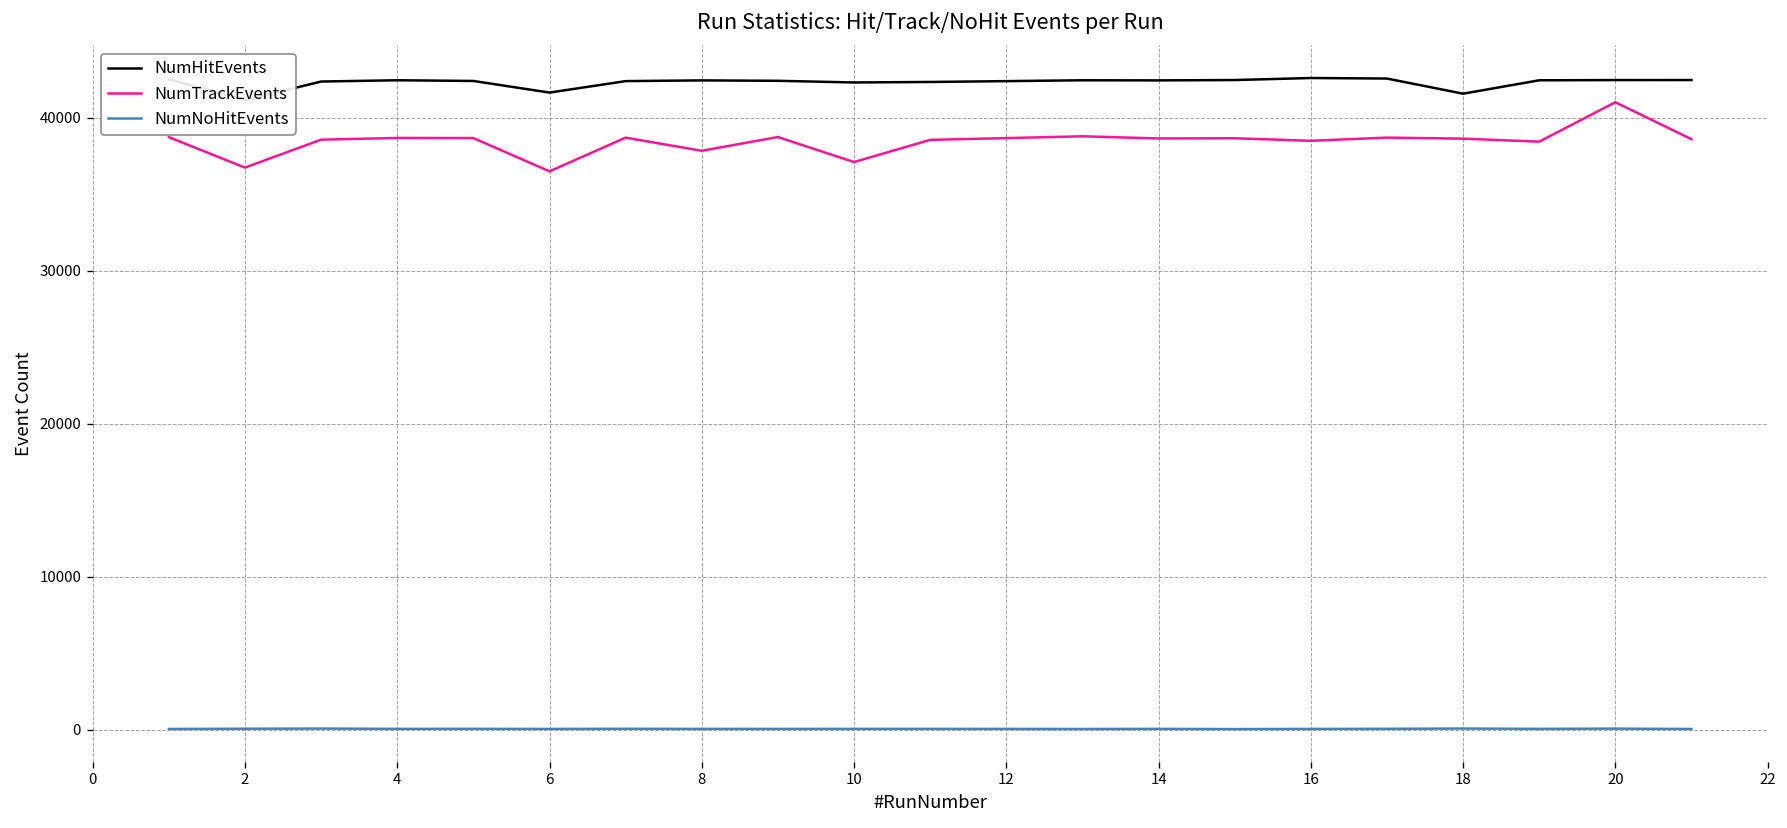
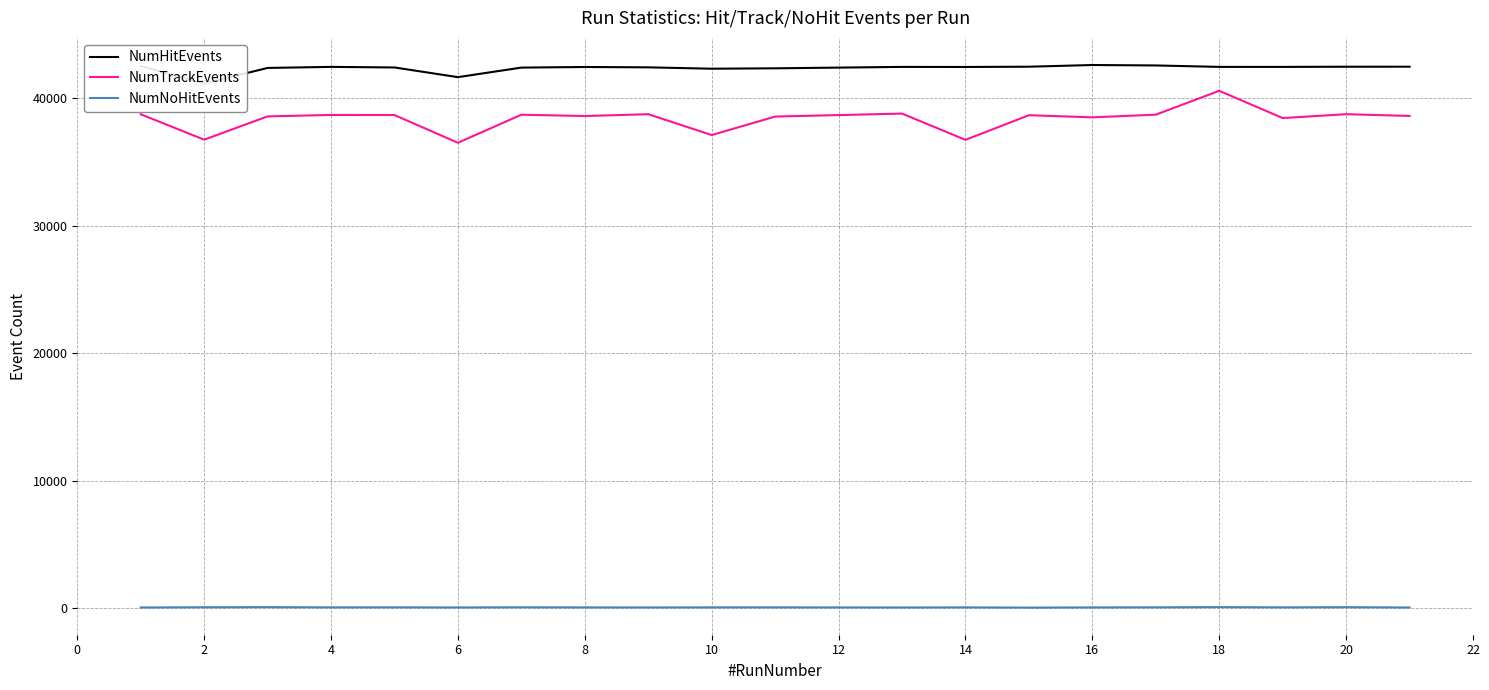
  {
    "NumHitEvents": {
      "4": 42400,
      "6": 41600,
      "8": 42400,
      "10": 42300,
      "14": 42400,
      "16": 42600,
-     "18": 41600,
+     "18": 42400,
      "20": 42500
    },
    "NumTrackEvents": {
      "2": 36700,
      "4": 38700,
      "6": 36500,
-     "8": 37800,
+     "8": 38600,
      "10": 37100,
-     "14": 38600,
+     "14": 36700,
      "16": 38500,
-     "18": 38600,
-     "20": 41000
+     "18": 40600,
+     "20": 38700
    },
    "NumNoHitEvents": {
      "2": 100,
      "4": 100,
      "6": 100,
      "8": 100,
      "10": 100,
      "14": 100,
      "16": 100,
      "18": 100,
      "20": 100
    }
  }
